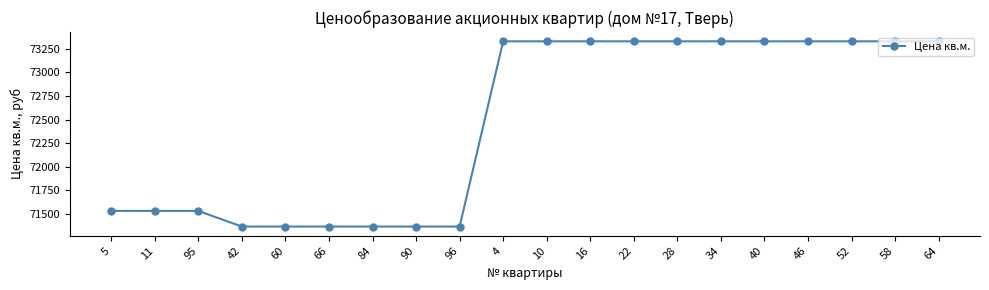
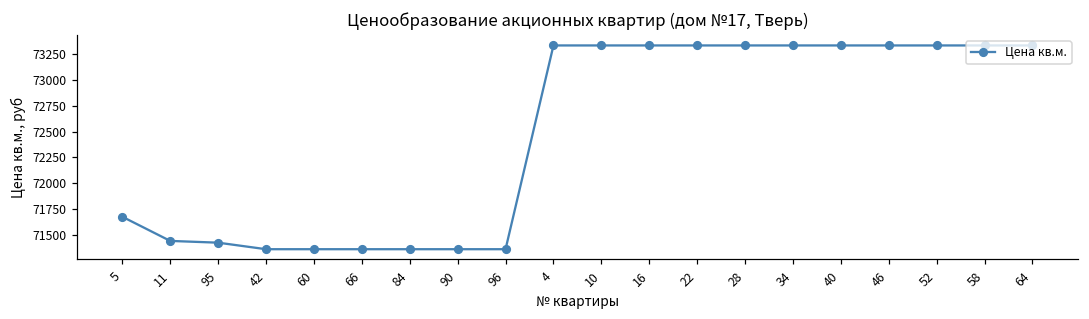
  {
-   "5": 71500,
-   "11": 71500,
-   "95": 71500,
+   "5": 71700,
+   "11": 71400,
+   "95": 71400,
    "42": 71400,
    "60": 71400,
    "66": 71400,
    "84": 71400,
    "90": 71400,
    "96": 71400,
    "4": 73300,
    "10": 73300,
    "16": 73300,
    "22": 73300,
    "28": 73300,
    "34": 73300,
    "40": 73300,
    "46": 73300,
    "52": 73300
  }
